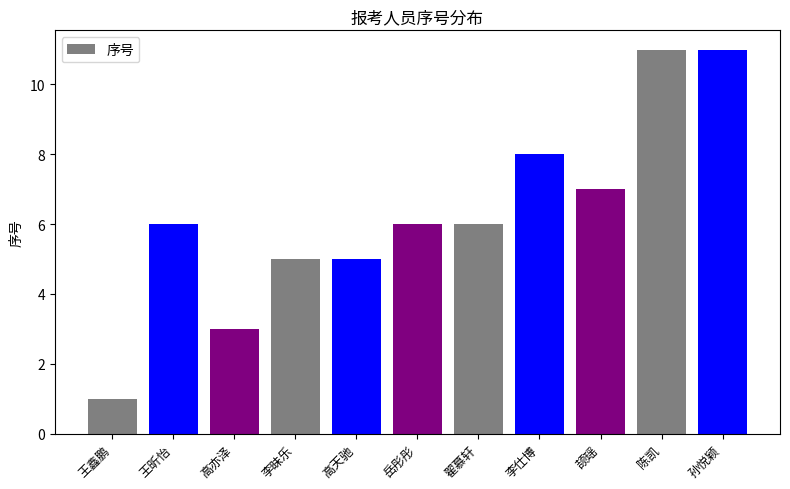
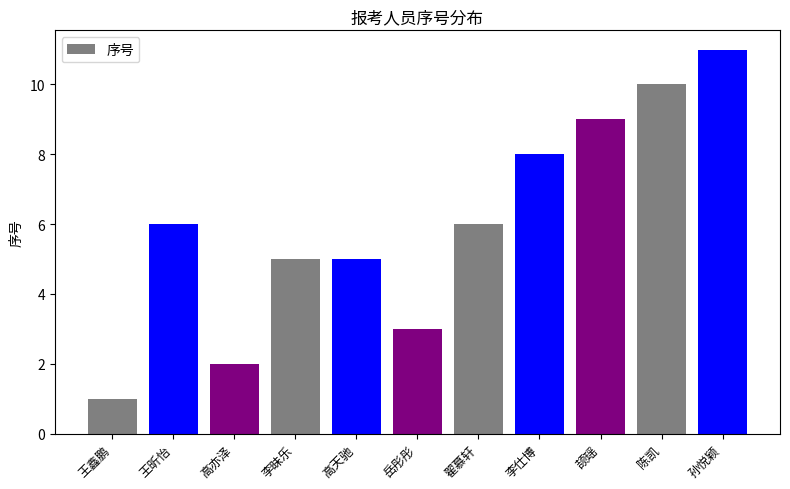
  {
    "王鑫鹏": 1,
    "王昕怡": 6,
-   "高亦泽": 3,
+   "高亦泽": 2,
    "李昧乐": 5,
    "高天驰": 5,
-   "岳彤彤": 6,
+   "岳彤彤": 3,
    "翟慕轩": 6,
    "李仕博": 8,
-   "颉瑶": 7,
-   "陈凯": 11,
+   "颉瑶": 9,
+   "陈凯": 10,
    "孙悦颖": 11
  }
